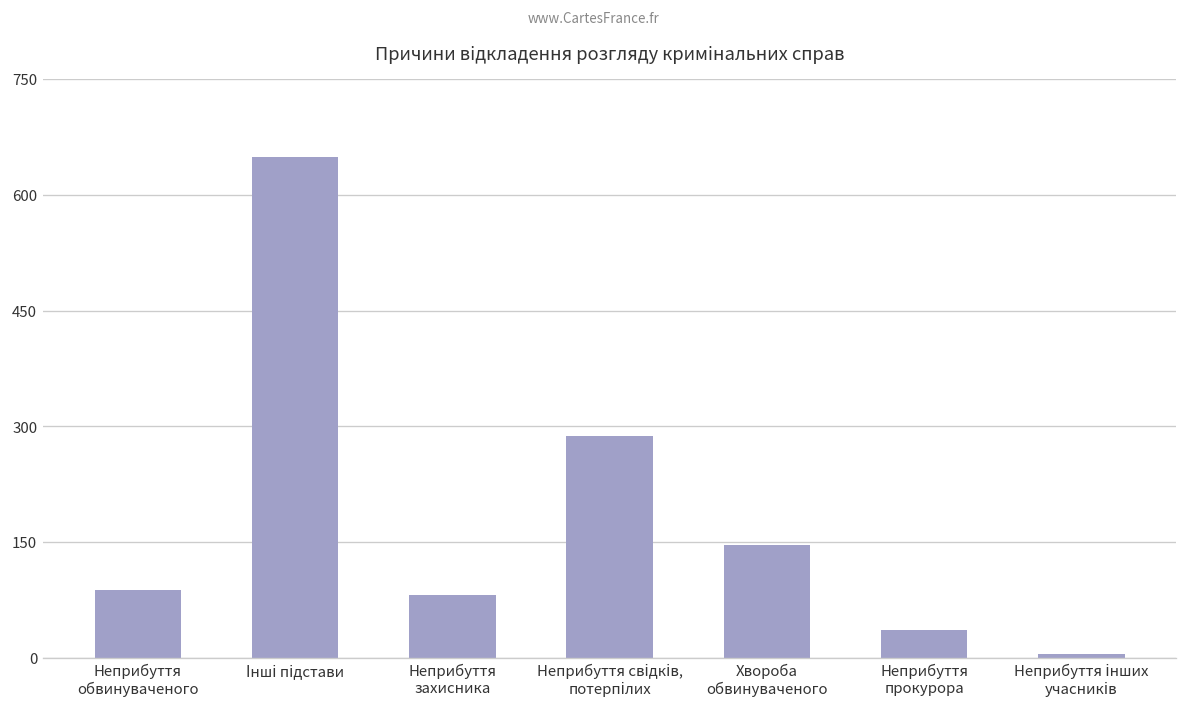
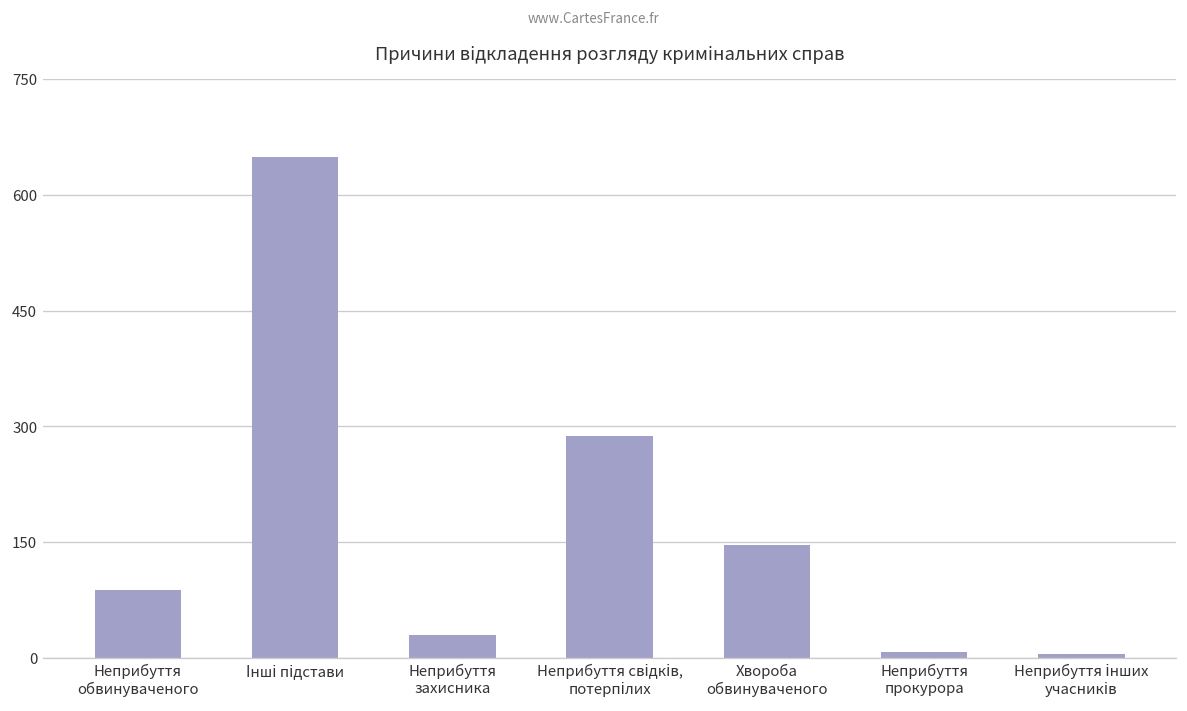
  {
    "Неприбуття обвинуваченого": 90,
    "Інші підстави": 650,
-   "Неприбуття захисника": 80,
+   "Неприбуття захисника": 30,
    "Неприбуття свідків, потерпілих": 290,
    "Хвороба обвинуваченого": 150,
-   "Неприбуття прокурора": 40,
+   "Неприбуття прокурора": 10,
    "Неприбуття інших учасників": 10
  }
